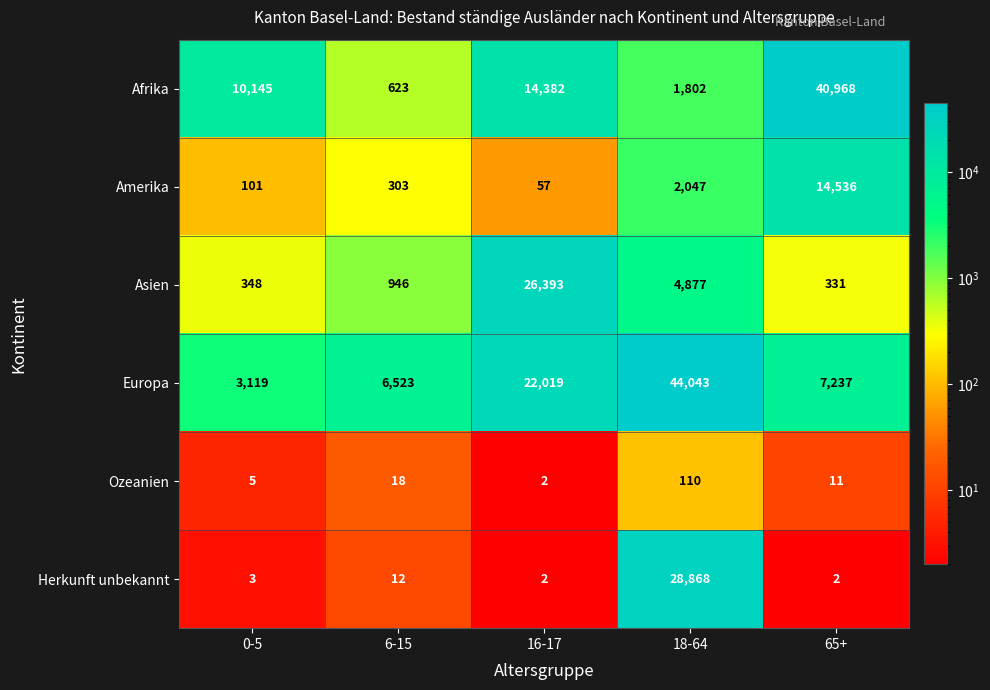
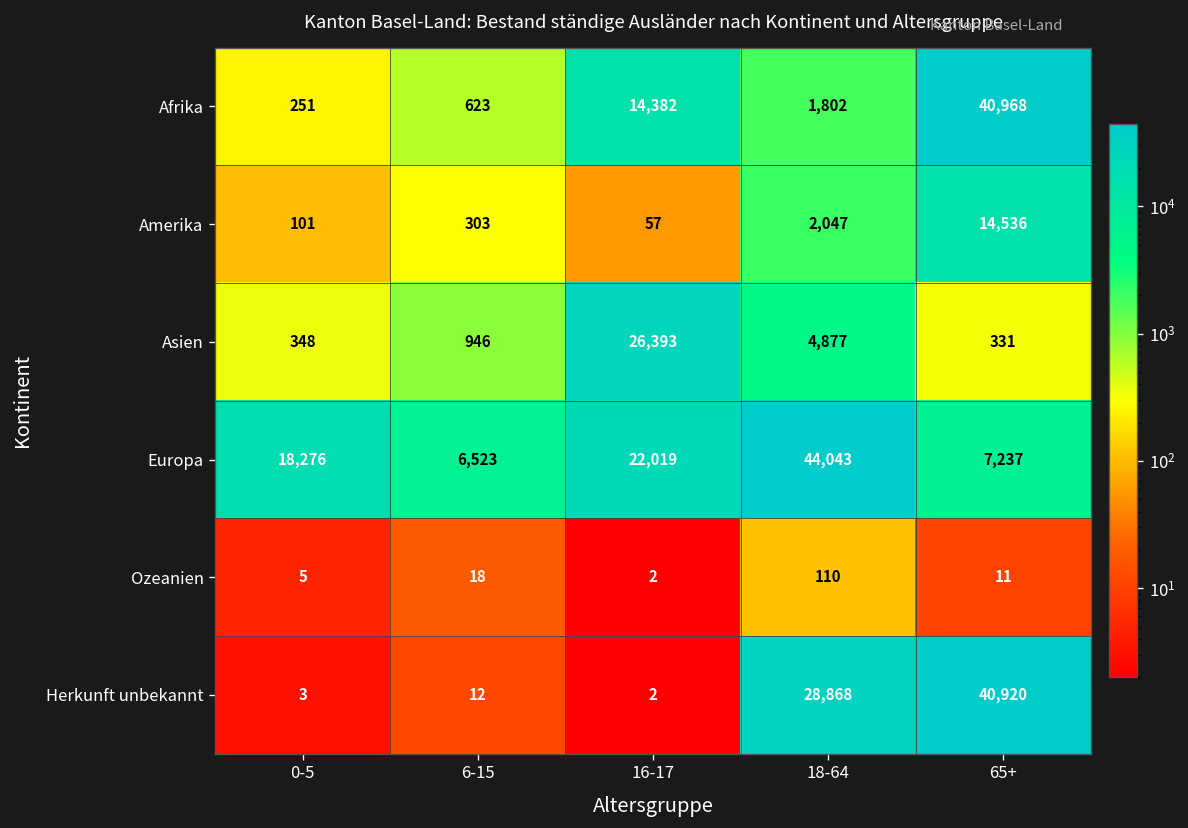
  {
    "Afrika": {
-     "0-5": "10,145",
+     "0-5": "251",
      "6-15": "623",
      "16-17": "14,382",
      "18-64": "1,802",
      "65+": "40,968"
    },
    "Amerika": {
      "0-5": "101",
      "6-15": "303",
      "16-17": "57",
      "18-64": "2,047",
      "65+": "14,536"
    },
    "Asien": {
      "0-5": "348",
      "6-15": "946",
      "16-17": "26,393",
      "18-64": "4,877",
      "65+": "331"
    },
    "Europa": {
-     "0-5": "3,119",
+     "0-5": "18,276",
      "6-15": "6,523",
      "16-17": "22,019",
      "18-64": "44,043",
      "65+": "7,237"
    },
    "Ozeanien": {
      "0-5": "5",
      "6-15": "18",
      "16-17": "2",
      "18-64": "110",
      "65+": "11"
    },
    "Herkunft unbekannt": {
      "0-5": "3",
      "6-15": "12",
      "16-17": "2",
      "18-64": "28,868",
-     "65+": "2"
+     "65+": "40,920"
    }
  }
